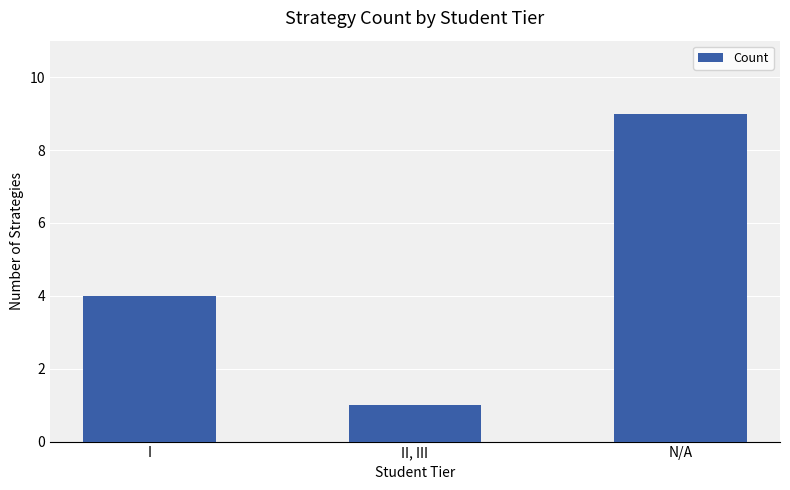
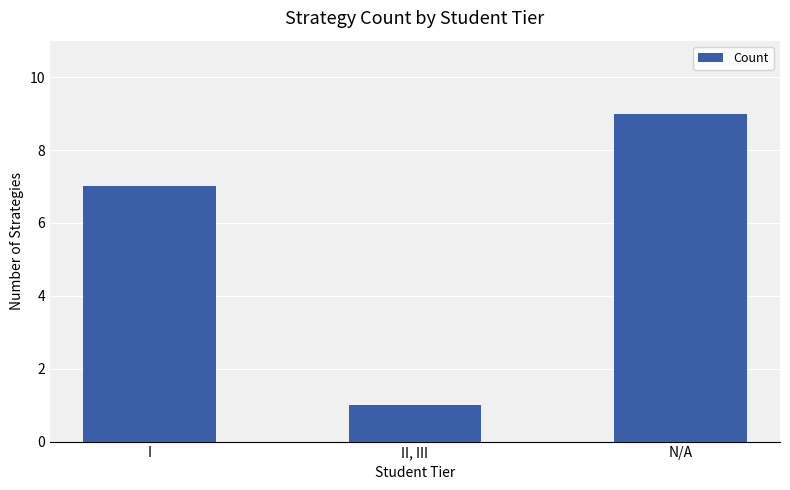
  {
-   "I": 4,
+   "I": 7,
    "II, III": 1,
    "N/A": 9
  }
